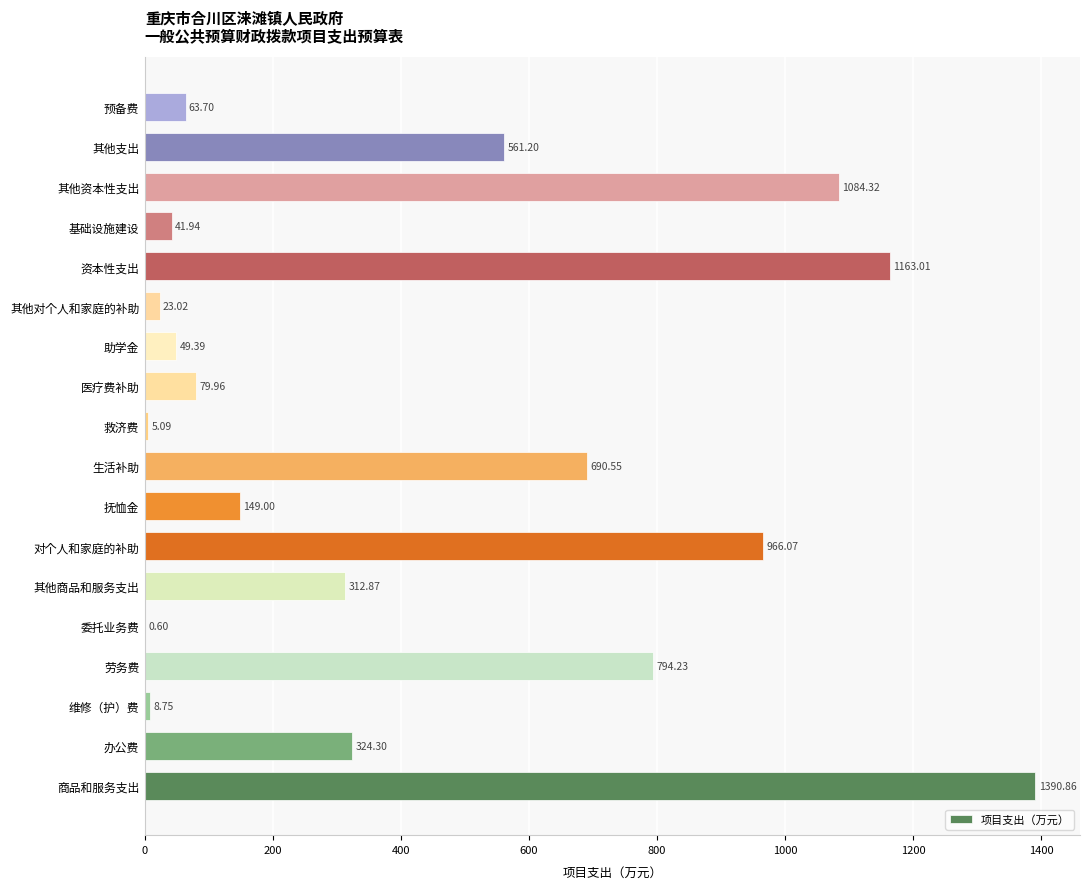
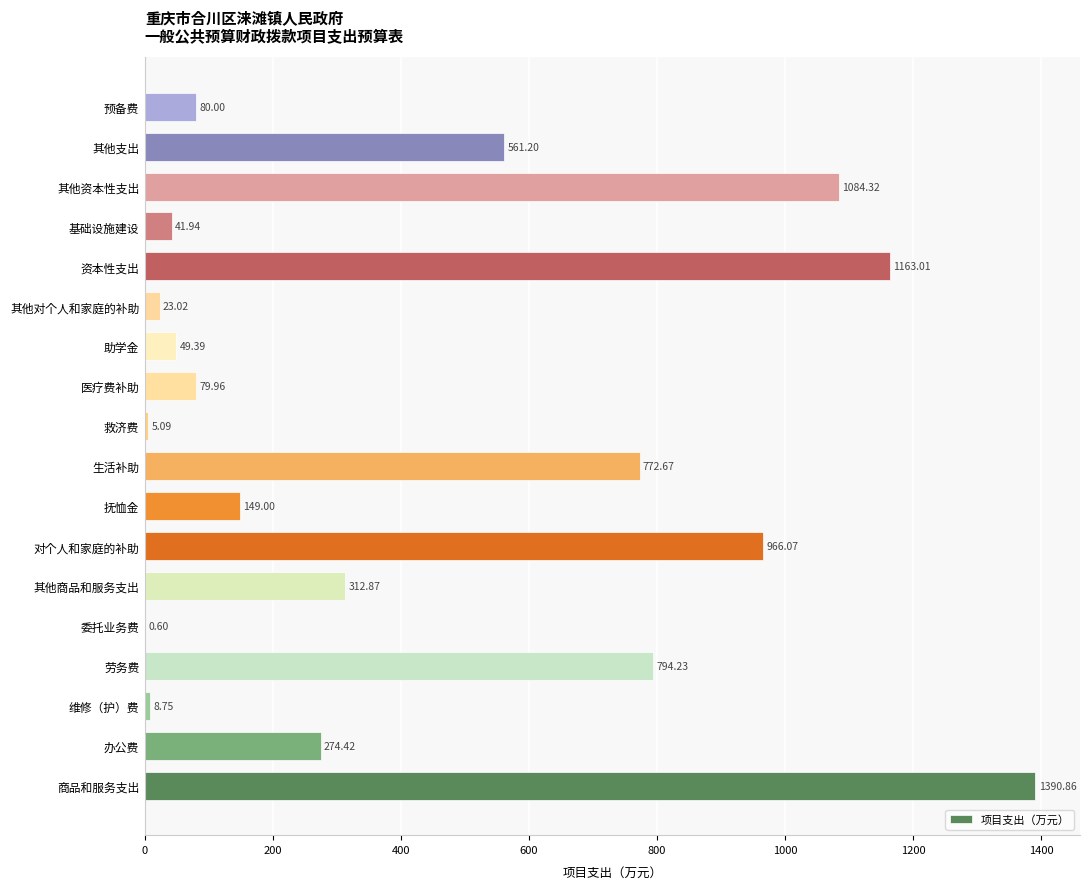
  {
-   "预备费": 63.70,
+   "预备费": 80.00,
    "其他支出": 561.20,
    "其他资本性支出": 1084.32,
    "基础设施建设": 41.94,
    "资本性支出": 1163.01,
    "其他对个人和家庭的补助": 23.02,
    "助学金": 49.39,
    "医疗费补助": 79.96,
    "救济费": 5.09,
-   "生活补助": 690.55,
+   "生活补助": 772.67,
    "抚恤金": 149.00,
    "对个人和家庭的补助": 966.07,
    "其他商品和服务支出": 312.87,
    "委托业务费": 0.60,
    "劳务费": 794.23,
    "维修（护）费": 8.75,
-   "办公费": 324.30,
+   "办公费": 274.42,
    "商品和服务支出": 1390.86
  }
